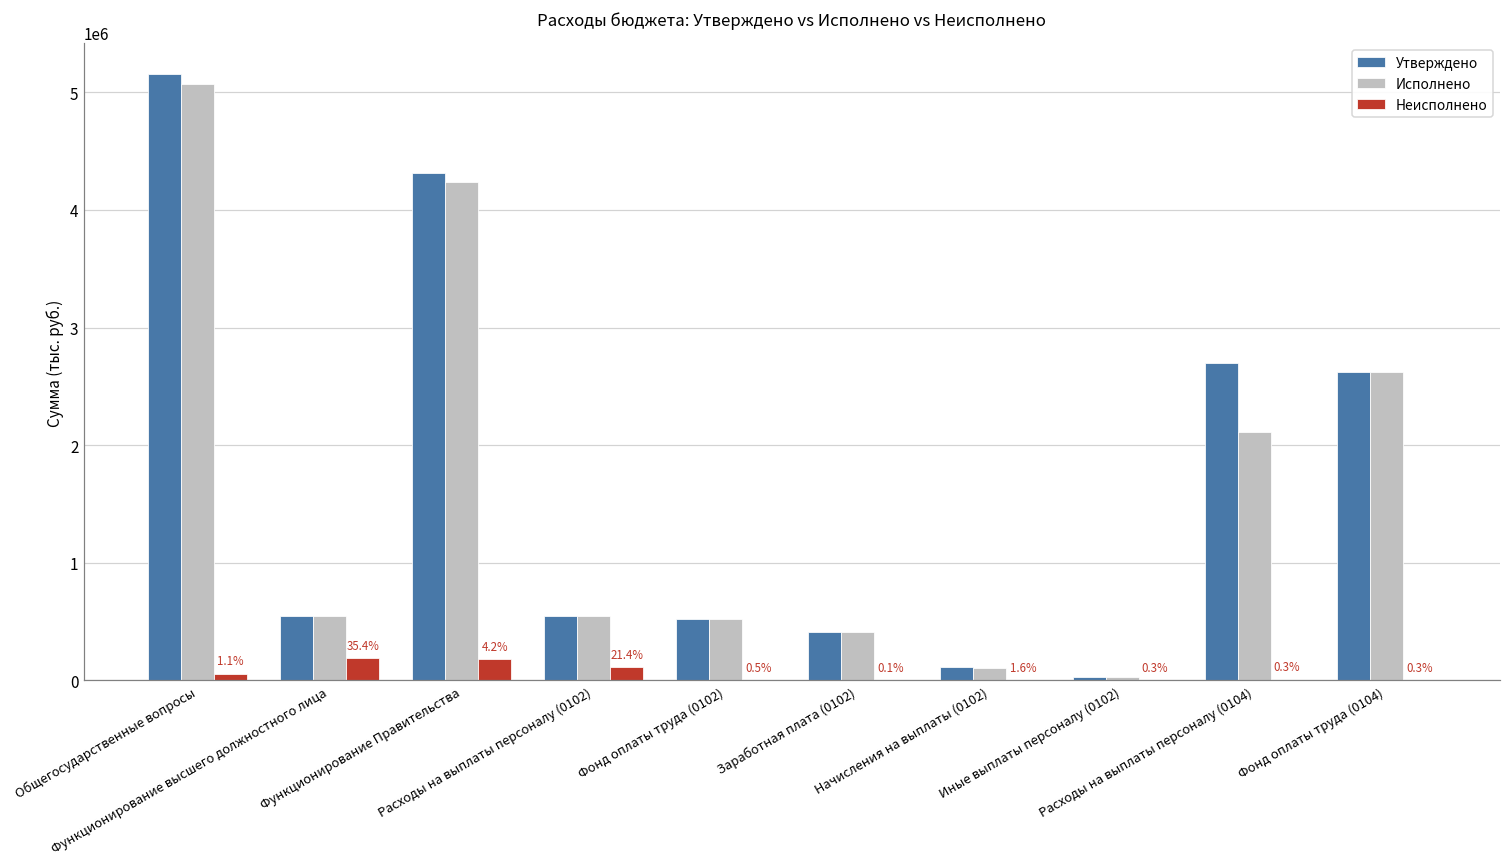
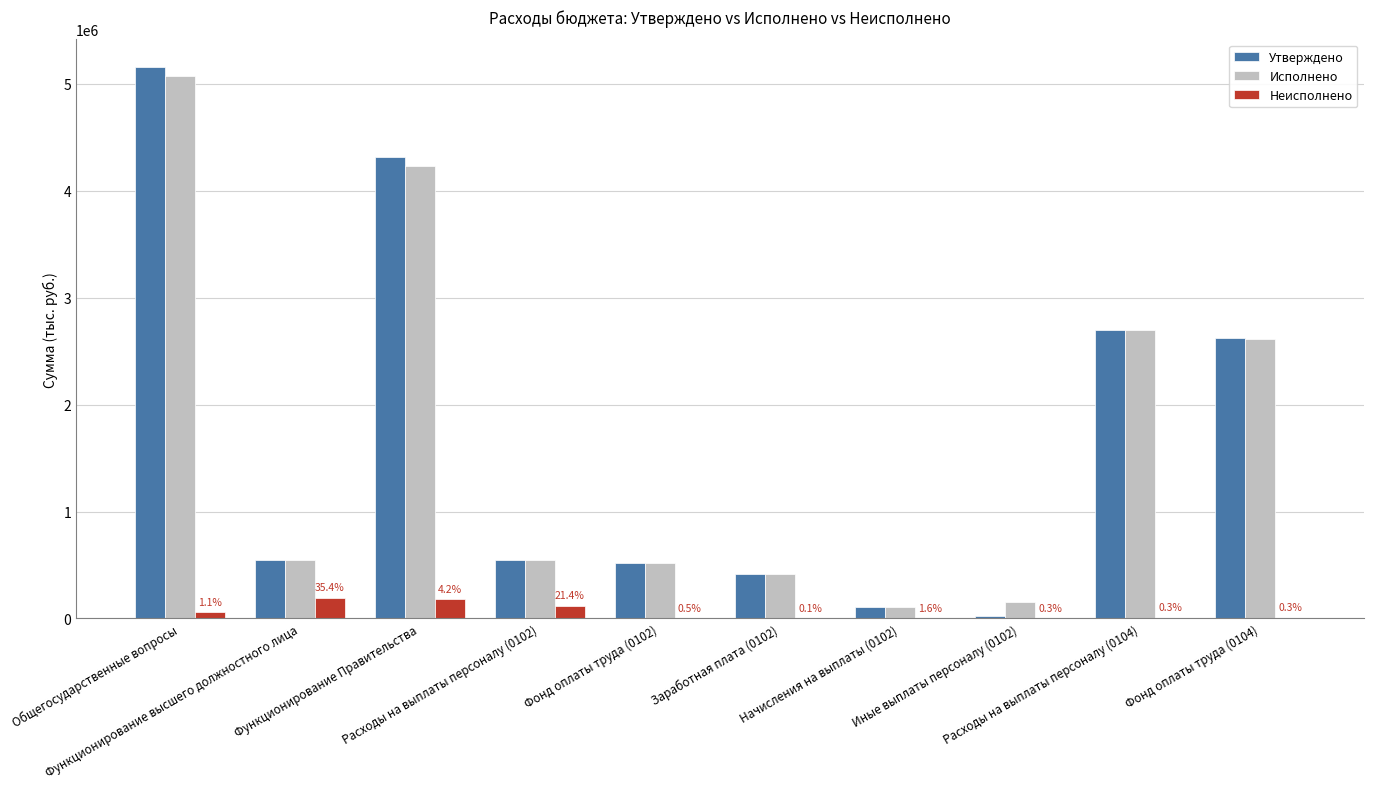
  {
    "Утверждено": {
      "Общегосударственные вопросы": 5160000,
      "Функционирование высшего должностного лица": 550000,
      "Функционирование Правительства": 4310000,
      "Расходы на выплаты персоналу (0102)": 550000,
      "Фонд оплаты труда (0102)": 520000,
      "Заработная плата (0102)": 410000,
      "Начисления на выплаты (0102)": 110000,
      "Иные выплаты персоналу (0102)": 30000,
      "Расходы на выплаты персоналу (0104)": 2700000,
      "Фонд оплаты труда (0104)": 2620000
    },
    "Исполнено": {
      "Общегосударственные вопросы": 5070000,
      "Функционирование высшего должностного лица": 550000,
      "Функционирование Правительства": 4240000,
      "Расходы на выплаты персоналу (0102)": 550000,
      "Фонд оплаты труда (0102)": 520000,
      "Заработная плата (0102)": 410000,
      "Начисления на выплаты (0102)": 110000,
-     "Иные выплаты персоналу (0102)": 20000,
-     "Расходы на выплаты персоналу (0104)": 2110000,
+     "Иные выплаты персоналу (0102)": 150000,
+     "Расходы на выплаты персоналу (0104)": 2690000,
      "Фонд оплаты труда (0104)": 2620000
    }
  }
